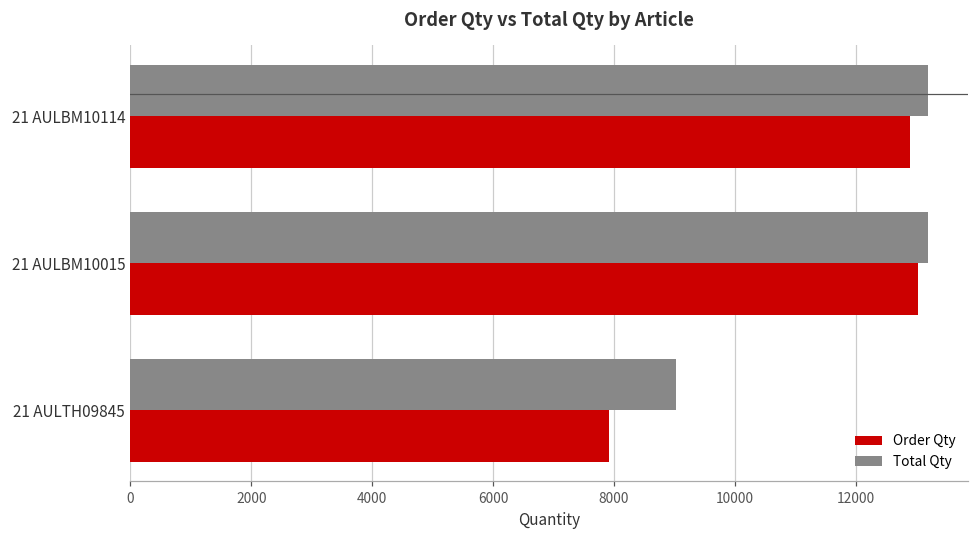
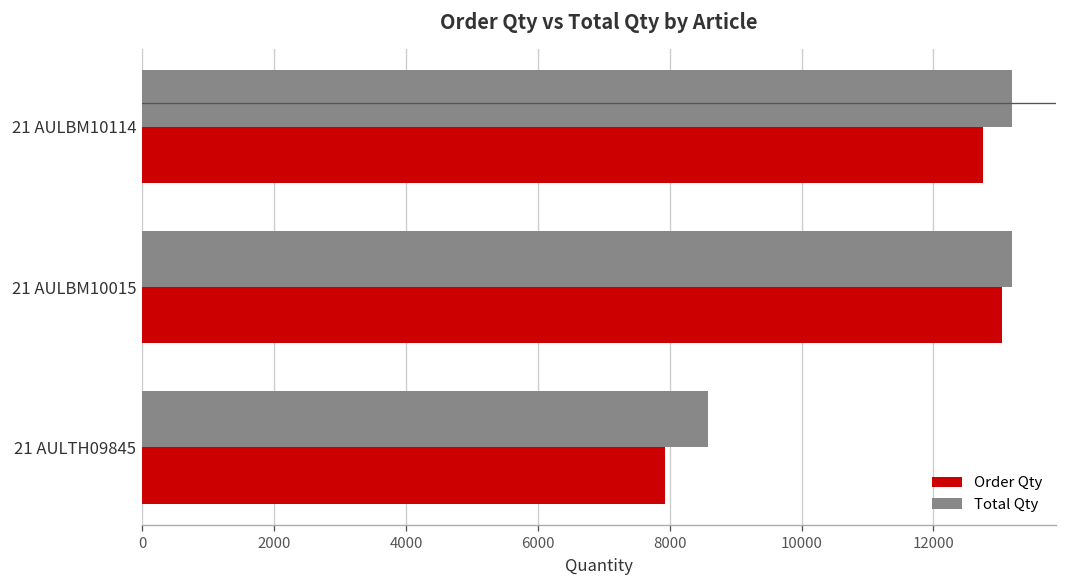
  {
    "Order Qty": {
-     "21 AULBM10114": 12900,
+     "21 AULBM10114": 12800,
      "21 AULBM10015": 13000,
      "21 AULTH09845": 7900
    },
    "Total Qty": {
      "21 AULBM10114": 13200,
      "21 AULBM10015": 13200,
-     "21 AULTH09845": 9000
+     "21 AULTH09845": 8600
    }
  }
